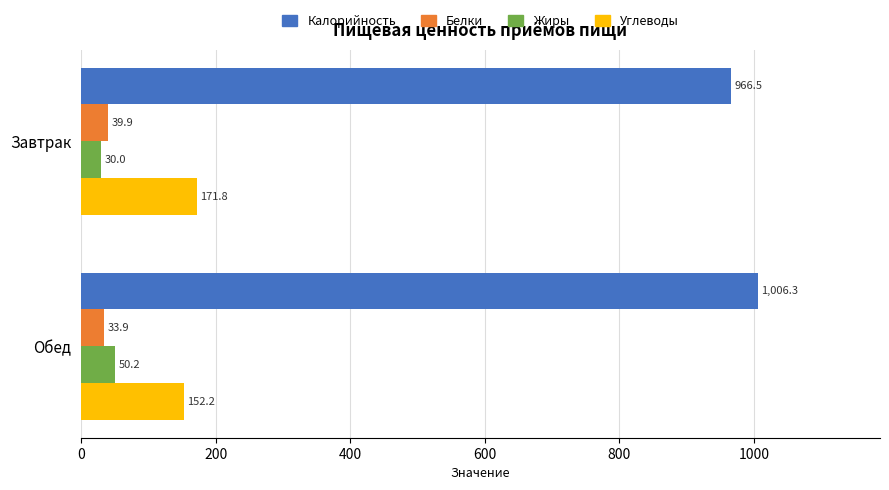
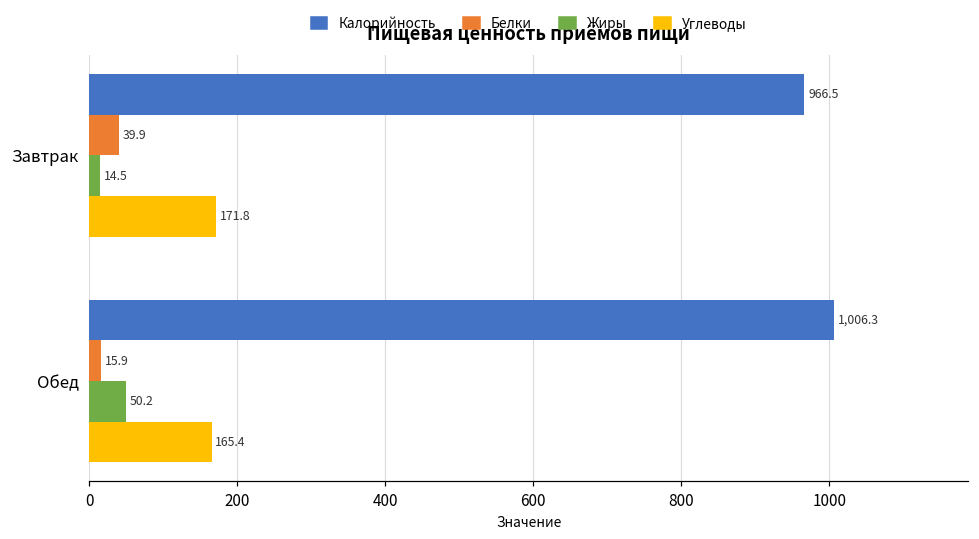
  {
    "Калорийность": {
      "Завтрак": "966.5",
      "Обед": "1,006.3"
    },
    "Белки": {
      "Завтрак": "39.9",
-     "Обед": "33.9"
+     "Обед": "15.9"
    },
    "Жиры": {
-     "Завтрак": "30.0",
+     "Завтрак": "14.5",
      "Обед": "50.2"
    },
    "Углеводы": {
      "Завтрак": "171.8",
-     "Обед": "152.2"
+     "Обед": "165.4"
    }
  }
